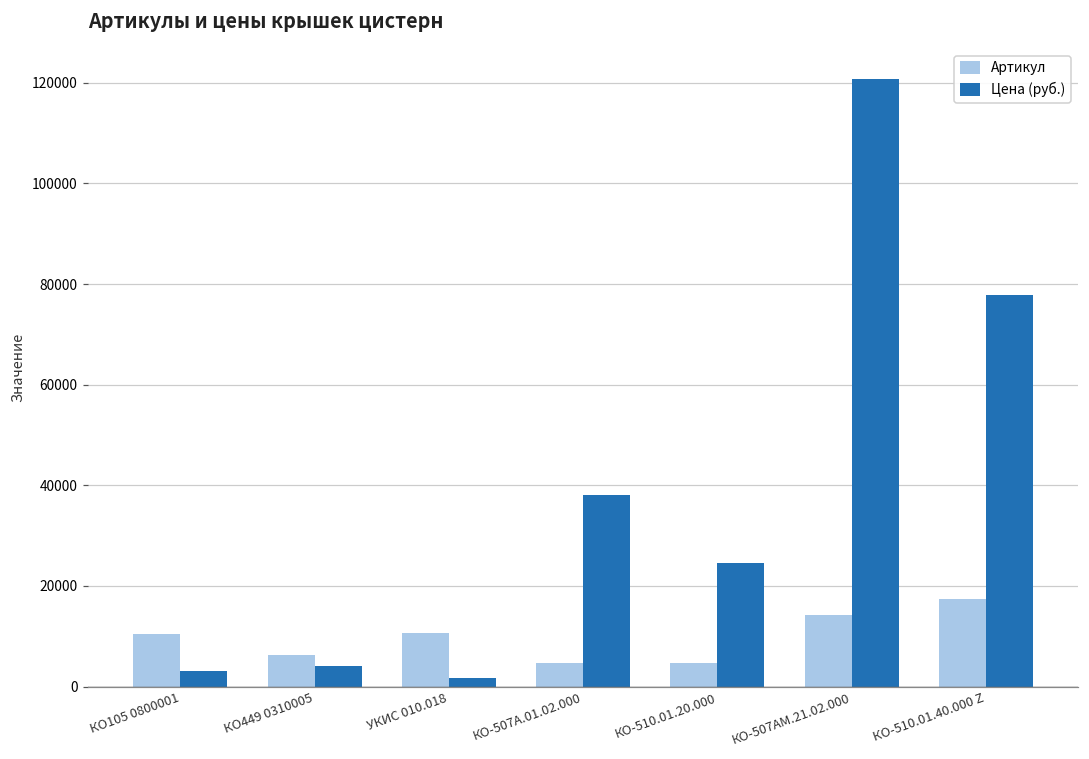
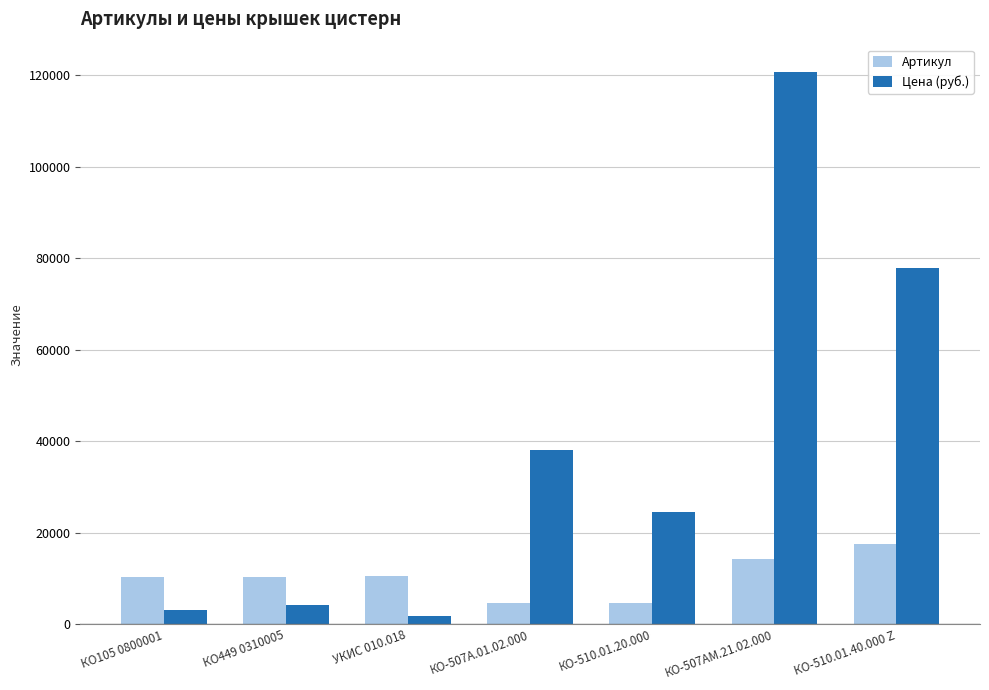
  {
    "Артикул": {
      "КО105 0800001": 10000,
-     "КО449 0310005": 6000,
+     "КО449 0310005": 10000,
      "УКИС 010.018": 11000,
      "КО-507А.01.02.000": 5000,
      "КО-510.01.20.000": 5000,
      "КО-507АМ.21.02.000": 14000,
      "КО-510.01.40.000 Z": 18000
    },
    "Цена (руб.)": {
      "КО105 0800001": 3000,
      "КО449 0310005": 4000,
      "УКИС 010.018": 2000,
      "КО-507А.01.02.000": 38000,
      "КО-510.01.20.000": 25000,
      "КО-507АМ.21.02.000": 121000,
      "КО-510.01.40.000 Z": 78000
    }
  }
